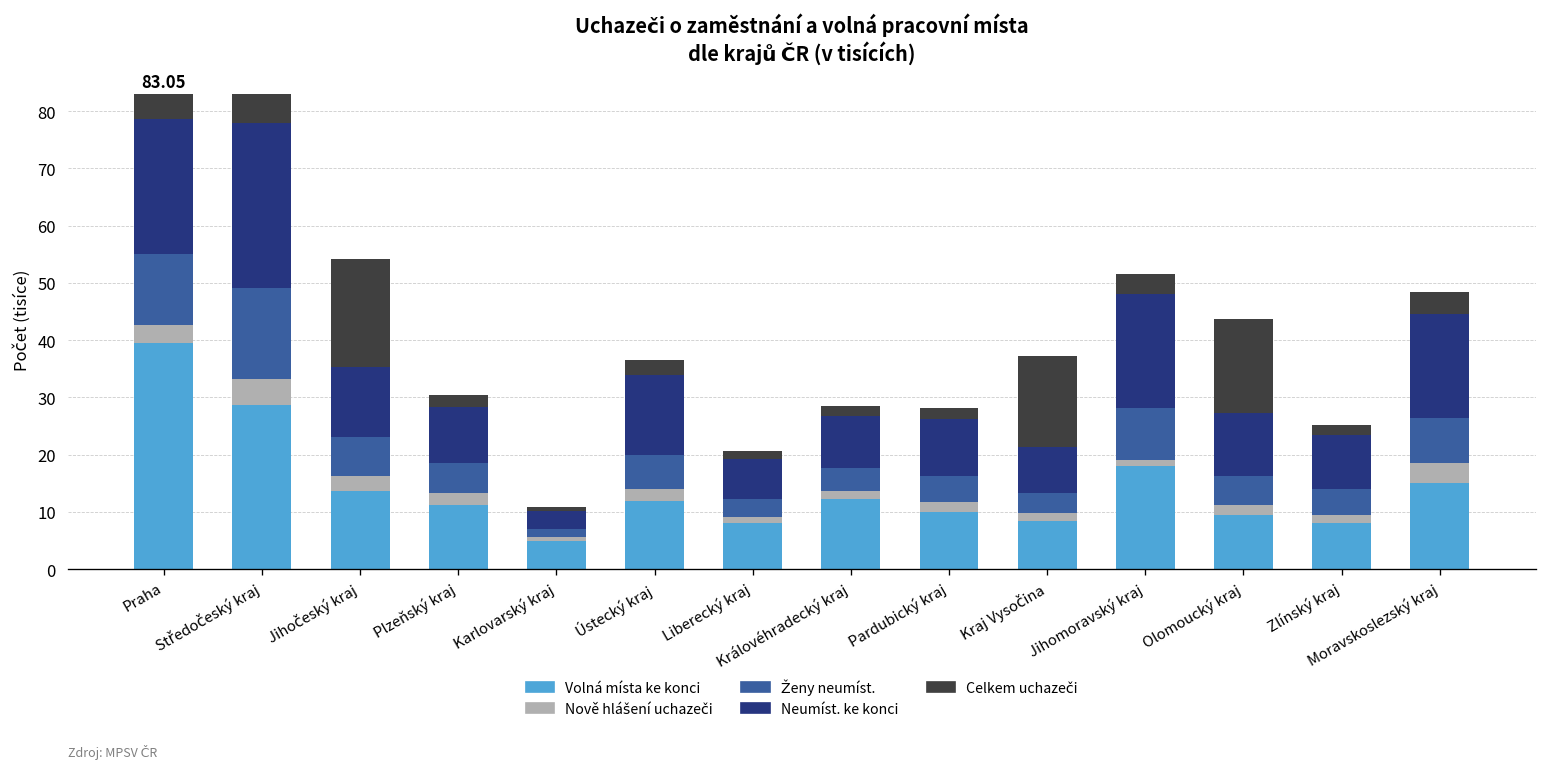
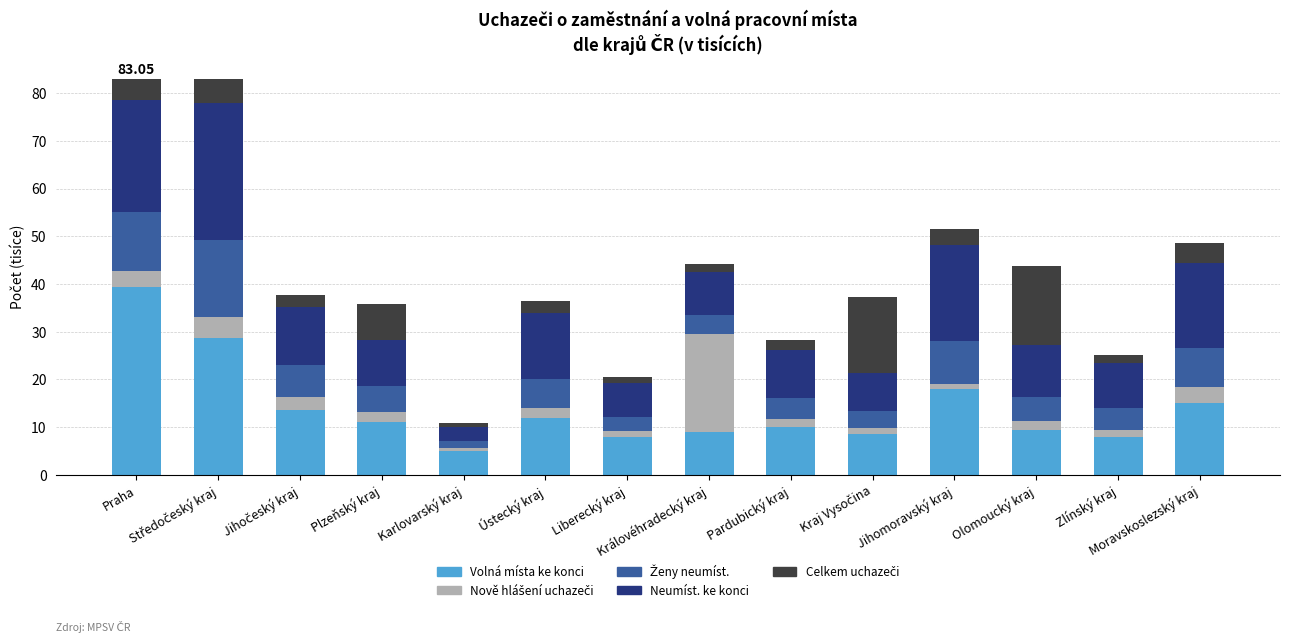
  {
    "Volná místa ke konci": {
      "Praha": 39,
      "Středočeský kraj": 29,
      "Jihočeský kraj": 14,
      "Plzeňský kraj": 11,
      "Karlovarský kraj": 5,
      "Ústecký kraj": 12,
      "Liberecký kraj": 8,
-     "Královéhradecký kraj": 12,
+     "Královéhradecký kraj": 9,
      "Pardubický kraj": 10,
      "Kraj Vysočina": 9,
      "Jihomoravský kraj": 18,
      "Olomoucký kraj": 10,
      "Zlínský kraj": 8,
      "Moravskoslezský kraj": 15
    },
    "Nově hlášení uchazeči": {
      "Praha": 3,
      "Středočeský kraj": 4,
      "Jihočeský kraj": 3,
      "Plzeňský kraj": 2,
      "Karlovarský kraj": 1,
      "Ústecký kraj": 2,
      "Liberecký kraj": 1,
-     "Královéhradecký kraj": 2,
+     "Královéhradecký kraj": 20,
      "Pardubický kraj": 2,
      "Kraj Vysočina": 1,
      "Jihomoravský kraj": 1,
      "Olomoucký kraj": 2,
      "Zlínský kraj": 2,
      "Moravskoslezský kraj": 4
    },
    "Celkem uchazeči": {
      "Středočeský kraj": 5,
-     "Jihočeský kraj": 19,
-     "Plzeňský kraj": 2,
+     "Jihočeský kraj": 2,
+     "Plzeňský kraj": 8,
      "Karlovarský kraj": 1,
      "Ústecký kraj": 3,
      "Liberecký kraj": 1,
      "Královéhradecký kraj": 2,
      "Pardubický kraj": 2,
      "Kraj Vysočina": 16,
      "Jihomoravský kraj": 4,
      "Olomoucký kraj": 16,
      "Zlínský kraj": 2,
      "Moravskoslezský kraj": 4
    }
  }
